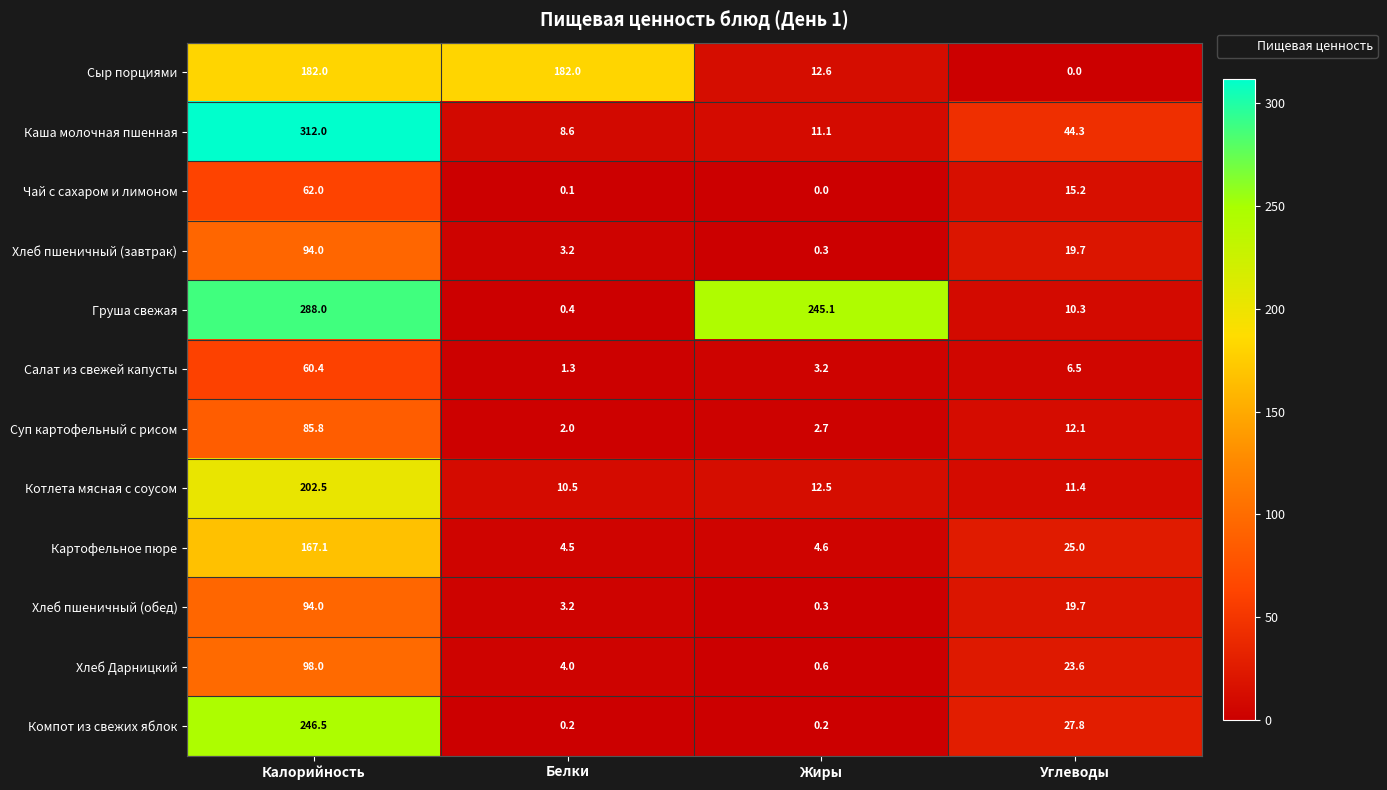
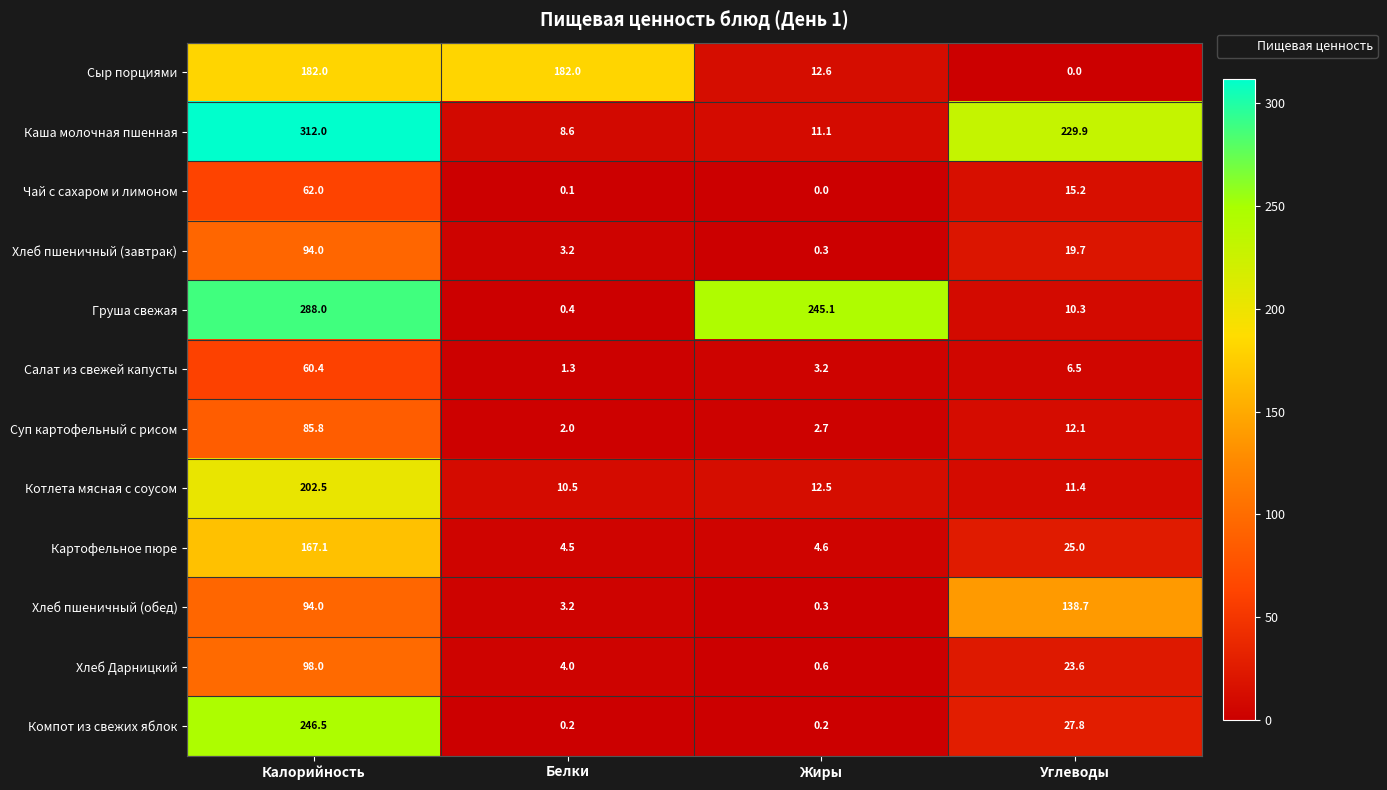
  {
    "Сыр порциями": {
      "Калорийность": 182.0,
      "Белки": 182.0,
      "Жиры": 12.6,
      "Углеводы": 0.0
    },
    "Каша молочная пшенная": {
      "Калорийность": 312.0,
      "Белки": 8.6,
      "Жиры": 11.1,
-     "Углеводы": 44.3
+     "Углеводы": 229.9
    },
    "Чай с сахаром и лимоном": {
      "Калорийность": 62.0,
      "Белки": 0.1,
      "Жиры": 0.0,
      "Углеводы": 15.2
    },
    "Хлеб пшеничный (завтрак)": {
      "Калорийность": 94.0,
      "Белки": 3.2,
      "Жиры": 0.3,
      "Углеводы": 19.7
    },
    "Груша свежая": {
      "Калорийность": 288.0,
      "Белки": 0.4,
      "Жиры": 245.1,
      "Углеводы": 10.3
    },
    "Салат из свежей капусты": {
      "Калорийность": 60.4,
      "Белки": 1.3,
      "Жиры": 3.2,
      "Углеводы": 6.5
    },
    "Суп картофельный с рисом": {
      "Калорийность": 85.8,
      "Белки": 2.0,
      "Жиры": 2.7,
      "Углеводы": 12.1
    },
    "Котлета мясная с соусом": {
      "Калорийность": 202.5,
      "Белки": 10.5,
      "Жиры": 12.5,
      "Углеводы": 11.4
    },
    "Картофельное пюре": {
      "Калорийность": 167.1,
      "Белки": 4.5,
      "Жиры": 4.6,
      "Углеводы": 25.0
    },
    "Хлеб пшеничный (обед)": {
      "Калорийность": 94.0,
      "Белки": 3.2,
      "Жиры": 0.3,
-     "Углеводы": 19.7
+     "Углеводы": 138.7
    },
    "Хлеб Дарницкий": {
      "Калорийность": 98.0,
      "Белки": 4.0,
      "Жиры": 0.6,
      "Углеводы": 23.6
    },
    "Компот из свежих яблок": {
      "Калорийность": 246.5,
      "Белки": 0.2,
      "Жиры": 0.2,
      "Углеводы": 27.8
    }
  }
